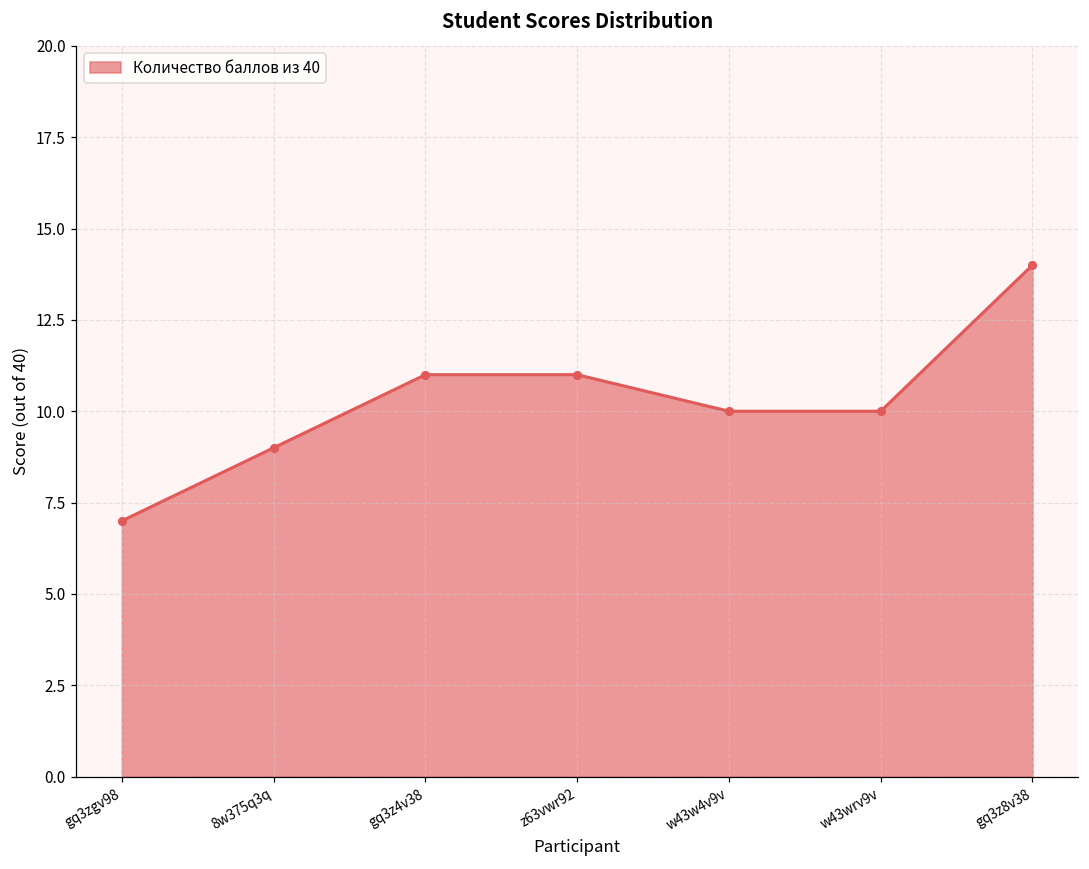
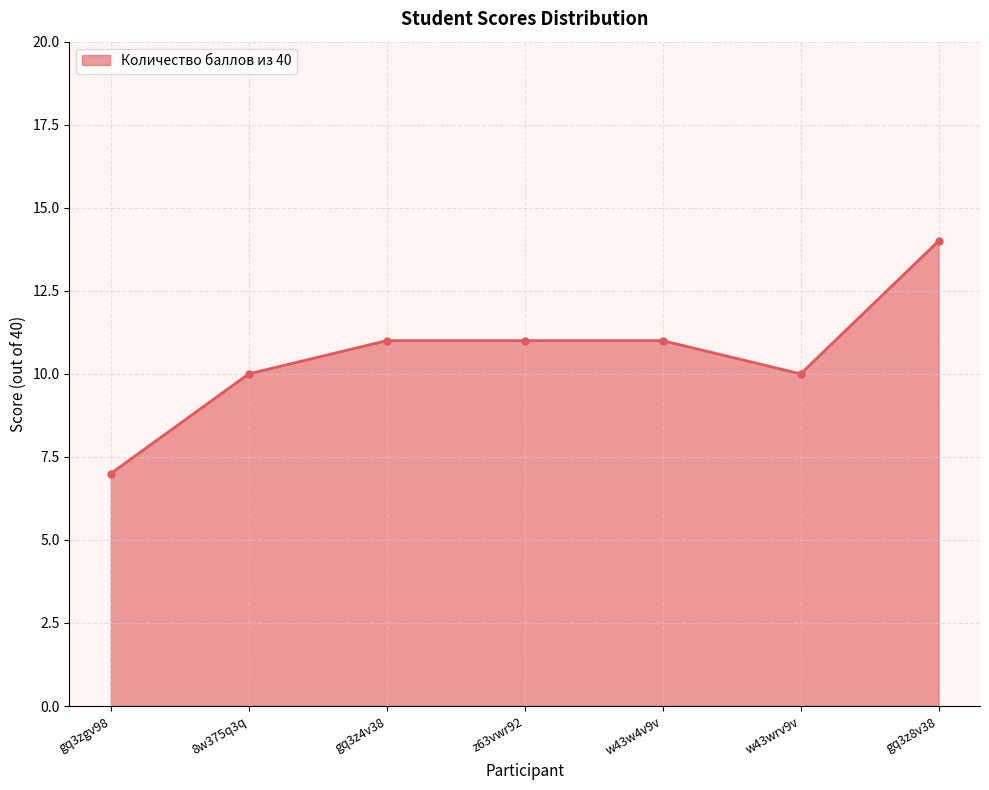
  {
    "gq3zgv98": 7,
-   "8w375q3q": 9,
+   "8w375q3q": 10,
    "gq3z4v38": 11,
    "z63vwr92": 11,
-   "w43w4v9v": 10,
+   "w43w4v9v": 11,
    "w43wrv9v": 10,
    "gq3z8v38": 14
  }
